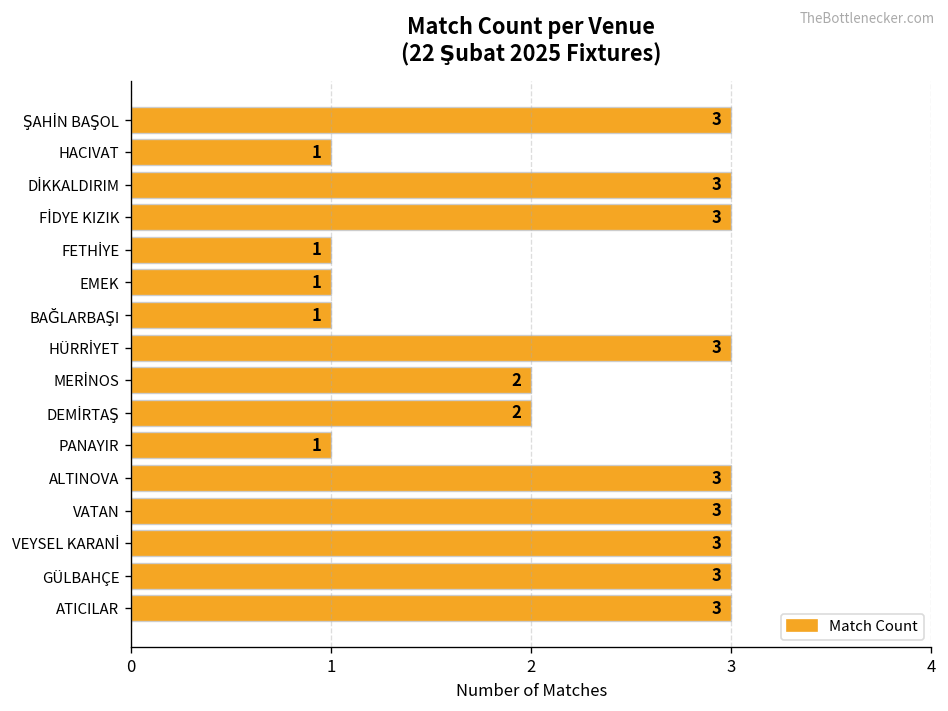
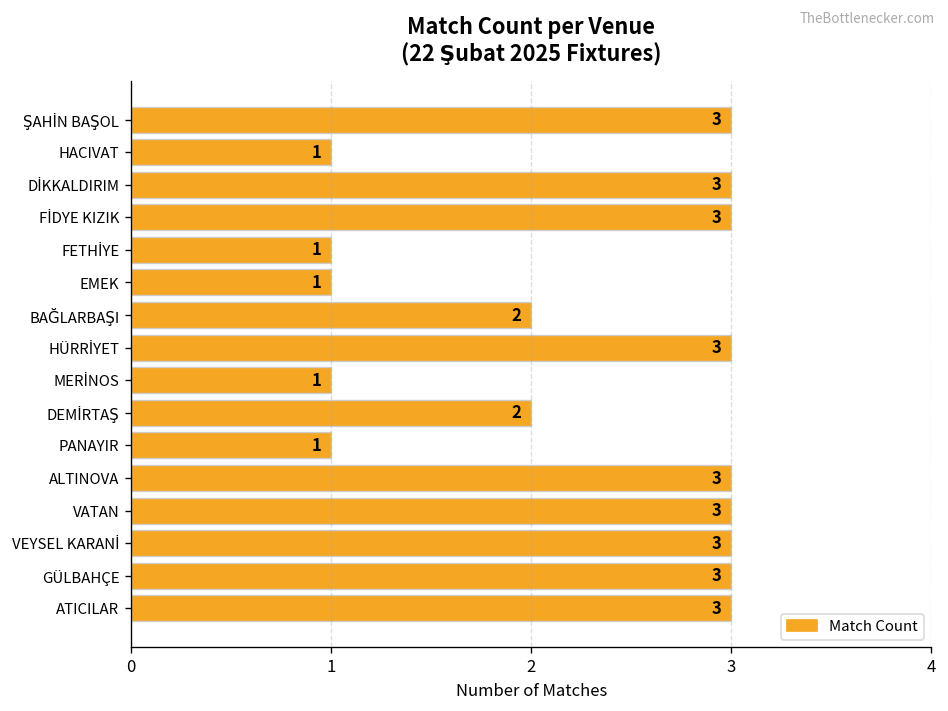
  {
    "ŞAHİN BAŞOL": 3,
    "HACIVAT": 1,
    "DİKKALDIRIM": 3,
    "FİDYE KIZIK": 3,
    "FETHİYE": 1,
    "EMEK": 1,
-   "BAĞLARBAŞI": 1,
+   "BAĞLARBAŞI": 2,
    "HÜRRİYET": 3,
-   "MERİNOS": 2,
+   "MERİNOS": 1,
    "DEMİRTAŞ": 2,
    "PANAYIR": 1,
    "ALTINOVA": 3,
    "VATAN": 3,
    "VEYSEL KARANİ": 3,
    "GÜLBAHÇE": 3,
    "ATICILAR": 3
  }
